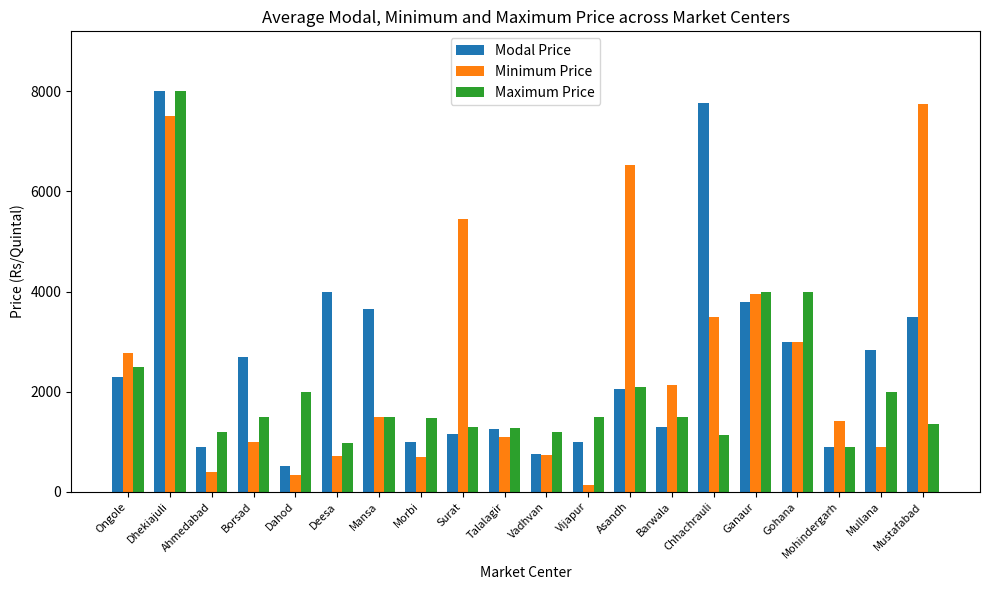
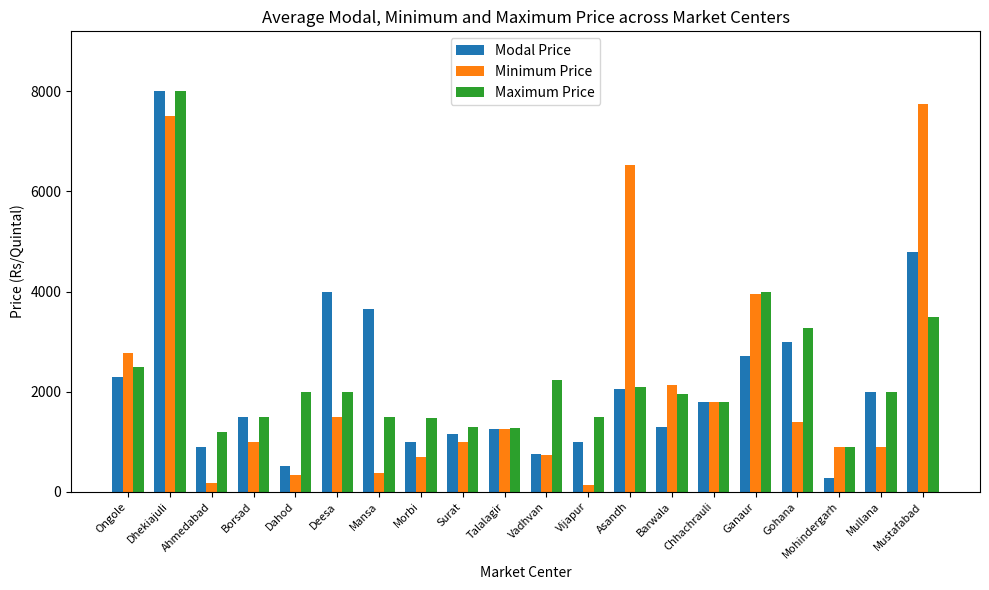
  {
    "Modal Price": {
      "Ongole": 2300,
      "Dhekiajuli": 8000,
      "Ahmedabad": 900,
-     "Borsad": 2700,
+     "Borsad": 1500,
      "Dahod": 500,
      "Deesa": 4000,
      "Mansa": 3600,
      "Morbi": 1000,
      "Surat": 1200,
      "Talalagir": 1300,
      "Vadhvan": 800,
      "Vijapur": 1000,
      "Asandh": 2100,
      "Barwala": 1300,
-     "Chhachrauli": 7800,
-     "Ganaur": 3800,
+     "Chhachrauli": 1800,
+     "Ganaur": 2700,
      "Gohana": 3000,
-     "Mohindergarh": 900,
-     "Mullana": 2800,
-     "Mustafabad": 3500
+     "Mohindergarh": 300,
+     "Mullana": 2000,
+     "Mustafabad": 4800
    },
    "Minimum Price": {
      "Ongole": 2800,
      "Dhekiajuli": 7500,
-     "Ahmedabad": 400,
+     "Ahmedabad": 200,
      "Borsad": 1000,
      "Dahod": 300,
-     "Deesa": 700,
-     "Mansa": 1500,
+     "Deesa": 1500,
+     "Mansa": 400,
      "Morbi": 700,
-     "Surat": 5500,
-     "Talalagir": 1100,
+     "Surat": 1000,
+     "Talalagir": 1300,
      "Vadhvan": 700,
      "Vijapur": 100,
      "Asandh": 6500,
      "Barwala": 2100,
-     "Chhachrauli": 3500,
+     "Chhachrauli": 1800,
      "Ganaur": 4000,
-     "Gohana": 3000,
-     "Mohindergarh": 1400,
+     "Gohana": 1400,
+     "Mohindergarh": 900,
      "Mullana": 900,
      "Mustafabad": 7800
    },
    "Maximum Price": {
      "Ongole": 2500,
      "Dhekiajuli": 8000,
      "Ahmedabad": 1200,
      "Borsad": 1500,
      "Dahod": 2000,
-     "Deesa": 1000,
+     "Deesa": 2000,
      "Mansa": 1500,
      "Morbi": 1500,
      "Surat": 1300,
      "Talalagir": 1300,
-     "Vadhvan": 1200,
+     "Vadhvan": 2200,
      "Vijapur": 1500,
      "Asandh": 2100,
-     "Barwala": 1500,
-     "Chhachrauli": 1100,
+     "Barwala": 2000,
+     "Chhachrauli": 1800,
      "Ganaur": 4000,
-     "Gohana": 4000,
+     "Gohana": 3300,
      "Mohindergarh": 900,
      "Mullana": 2000,
-     "Mustafabad": 1400
+     "Mustafabad": 3500
    }
  }
